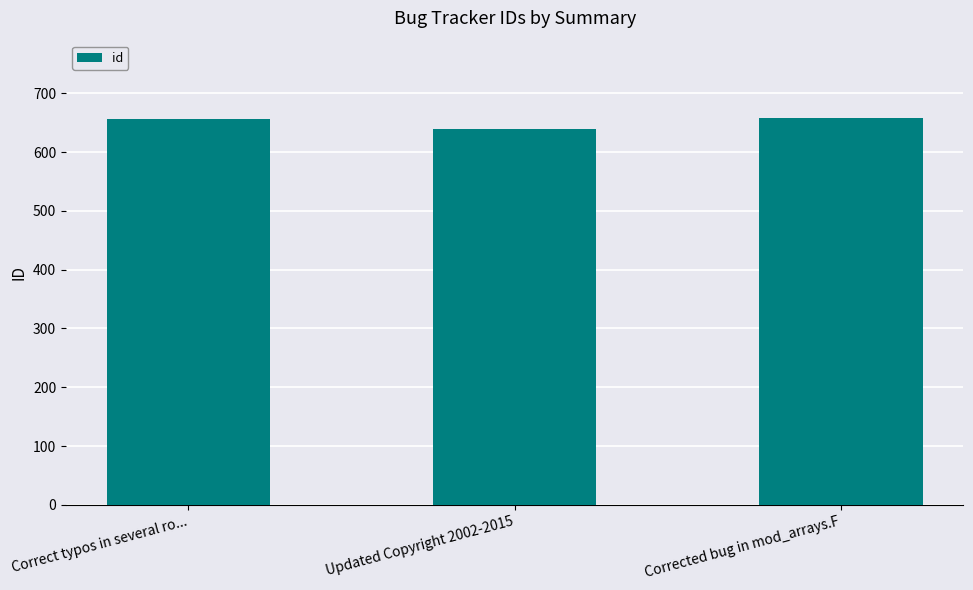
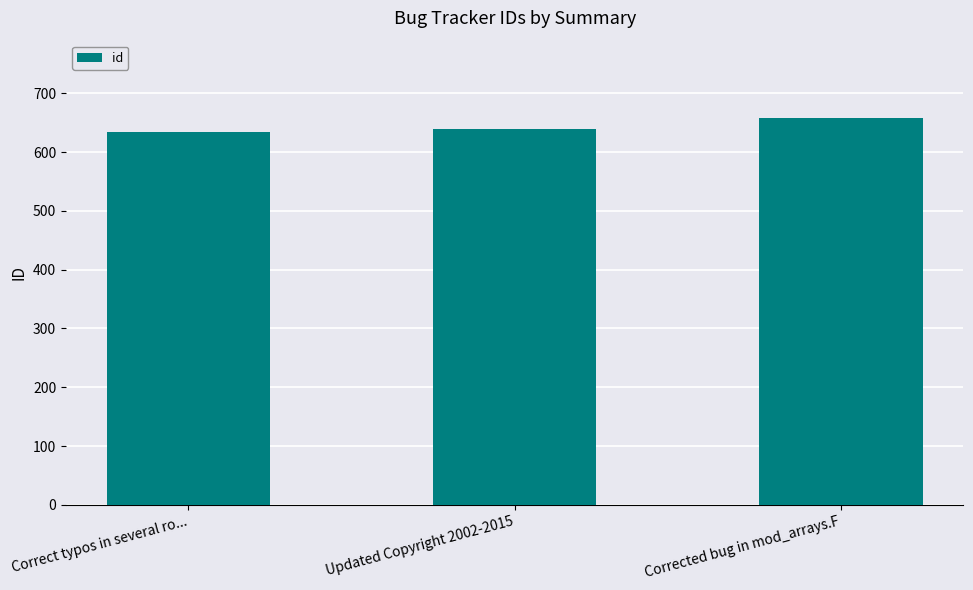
  {
-   "Correct typos in several ro...": 660,
+   "Correct typos in several ro...": 630,
    "Updated Copyright 2002-2015": 640,
    "Corrected bug in mod_arrays.F": 660
  }
